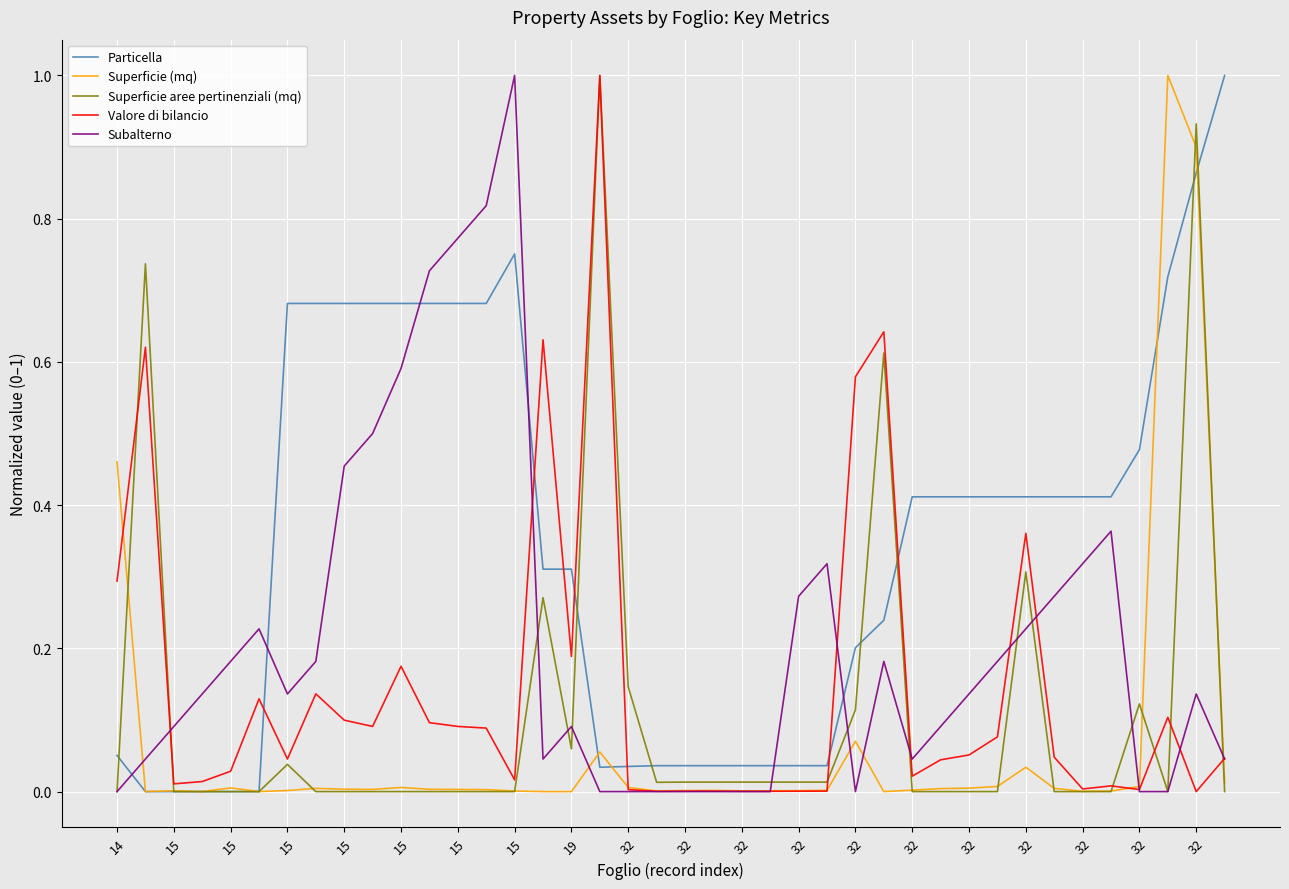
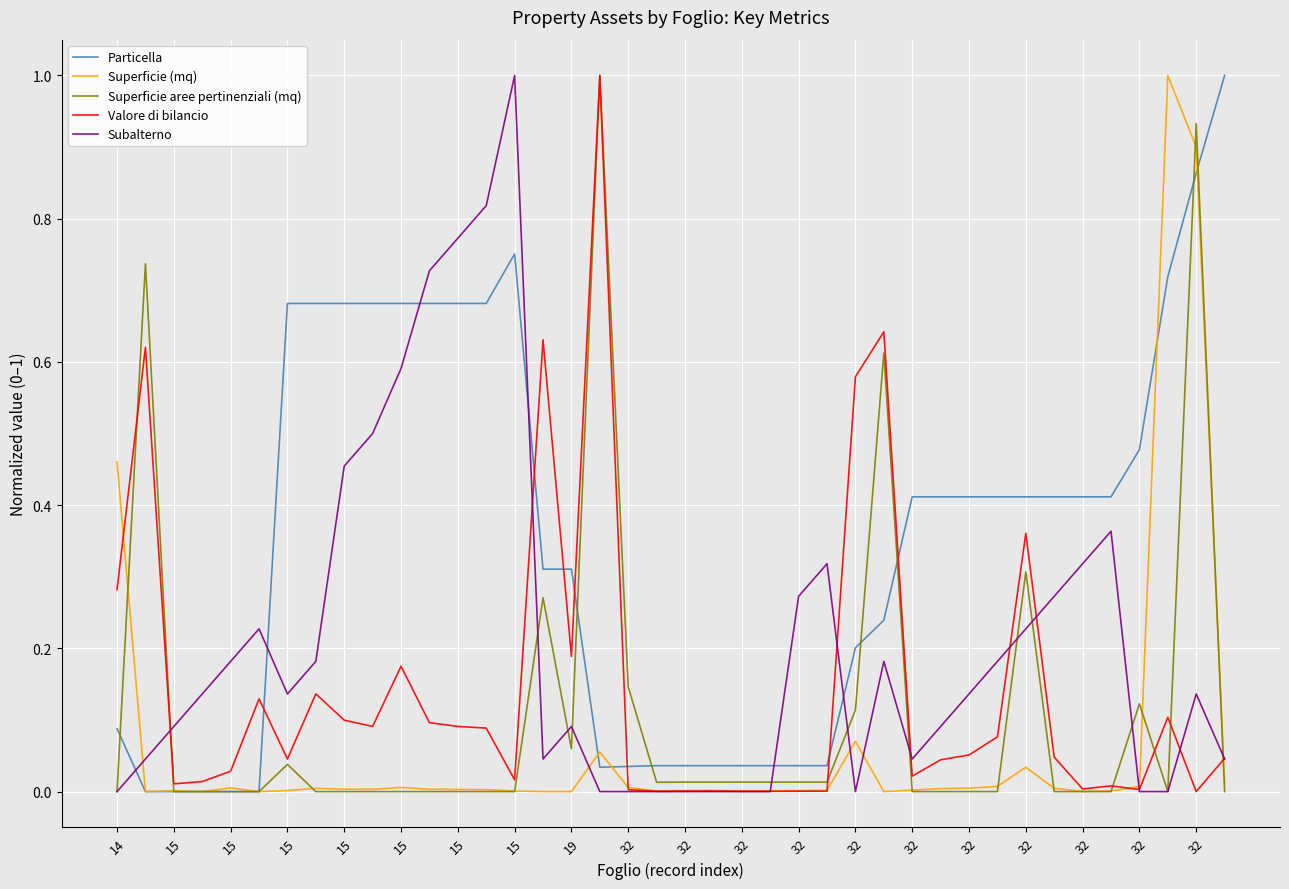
  {
    "Particella": {
-     "14": 0.05
+     "14": 0.09
    },
    "Superficie (mq)": {
      "14": 0.46
    },
    "Valore di bilancio": {
-     "14": 0.29
+     "14": 0.28
    }
  }
